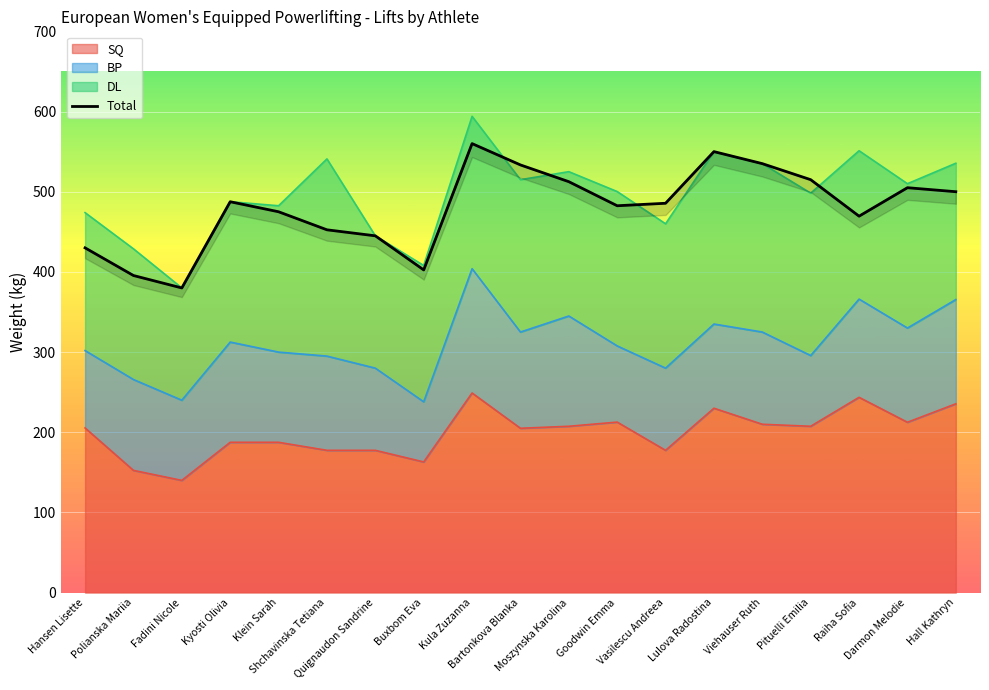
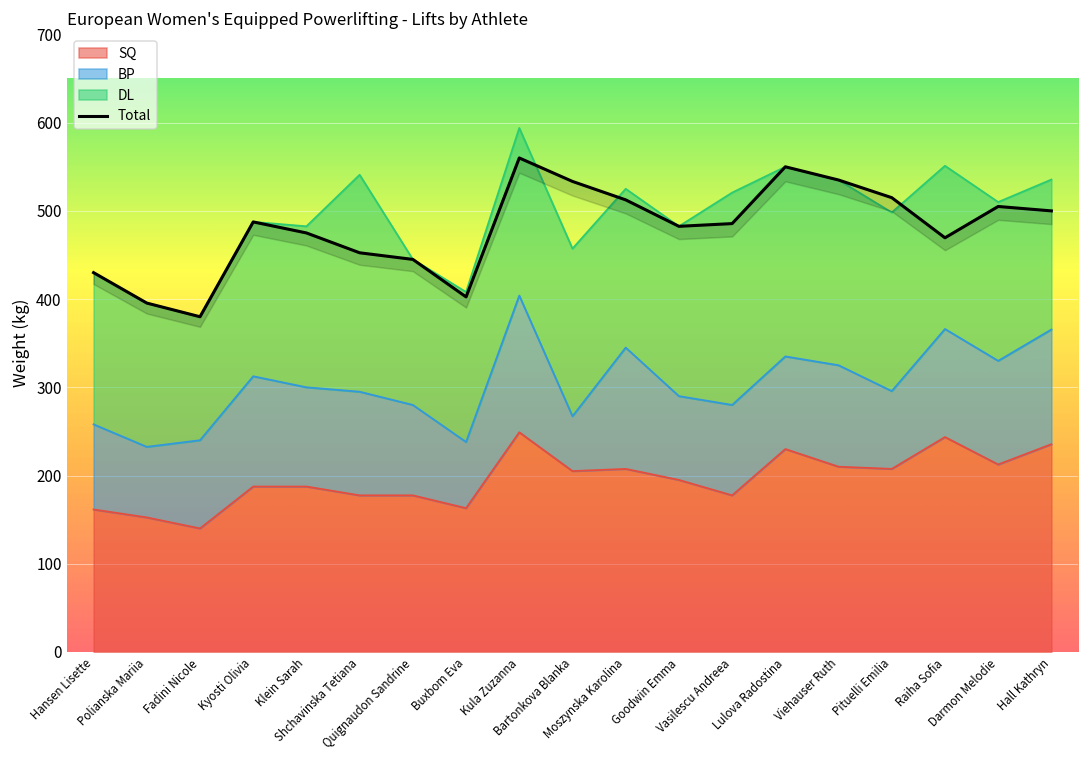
  {
    "SQ": {
-     "Hansen Lisette": 210,
+     "Hansen Lisette": 160,
      "Polianska Mariia": 150,
      "Fadini Nicole": 140,
      "Kyosti Olivia": 190,
      "Klein Sarah": 190,
      "Shchavinska Tetiana": 180,
      "Quignaudon Sandrine": 180,
      "Buxbom Eva": 160,
      "Kula Zuzanna": 250,
      "Bartonkova Blanka": 210,
      "Moszynska Karolina": 210,
-     "Goodwin Emma": 210,
+     "Goodwin Emma": 200,
      "Vasilescu Andreea": 180,
      "Lulova Radostina": 230,
      "Viehauser Ruth": 210,
      "Pituelli Emilia": 210,
      "Raiha Sofia": 240,
      "Darmon Melodie": 210,
      "Hall Kathryn": 240
    },
    "BP": {
      "Hansen Lisette": 100,
-     "Polianska Mariia": 110,
+     "Polianska Mariia": 80,
      "Fadini Nicole": 100,
      "Kyosti Olivia": 130,
      "Klein Sarah": 110,
      "Shchavinska Tetiana": 120,
      "Quignaudon Sandrine": 100,
      "Buxbom Eva": 80,
      "Kula Zuzanna": 160,
-     "Bartonkova Blanka": 120,
+     "Bartonkova Blanka": 60,
      "Moszynska Karolina": 140,
      "Goodwin Emma": 100,
      "Vasilescu Andreea": 100,
      "Lulova Radostina": 110,
      "Viehauser Ruth": 120,
      "Pituelli Emilia": 90,
      "Raiha Sofia": 120,
      "Darmon Melodie": 120,
      "Hall Kathryn": 130
    },
    "DL": {
      "Klein Sarah": 180,
      "Shchavinska Tetiana": 250,
      "Buxbom Eva": 170,
      "Kula Zuzanna": 190,
      "Bartonkova Blanka": 190,
      "Moszynska Karolina": 180,
-     "Vasilescu Andreea": 180,
+     "Vasilescu Andreea": 240,
      "Pituelli Emilia": 200,
      "Raiha Sofia": 190,
      "Darmon Melodie": 180,
      "Hall Kathryn": 170
    },
    "Total": {
      "Klein Sarah": 480,
      "Shchavinska Tetiana": 450,
      "Buxbom Eva": 400,
      "Kula Zuzanna": 560,
      "Bartonkova Blanka": 530,
      "Moszynska Karolina": 510,
      "Vasilescu Andreea": 490,
      "Pituelli Emilia": 520,
      "Raiha Sofia": 470,
      "Darmon Melodie": 510,
      "Hall Kathryn": 500
    }
  }
